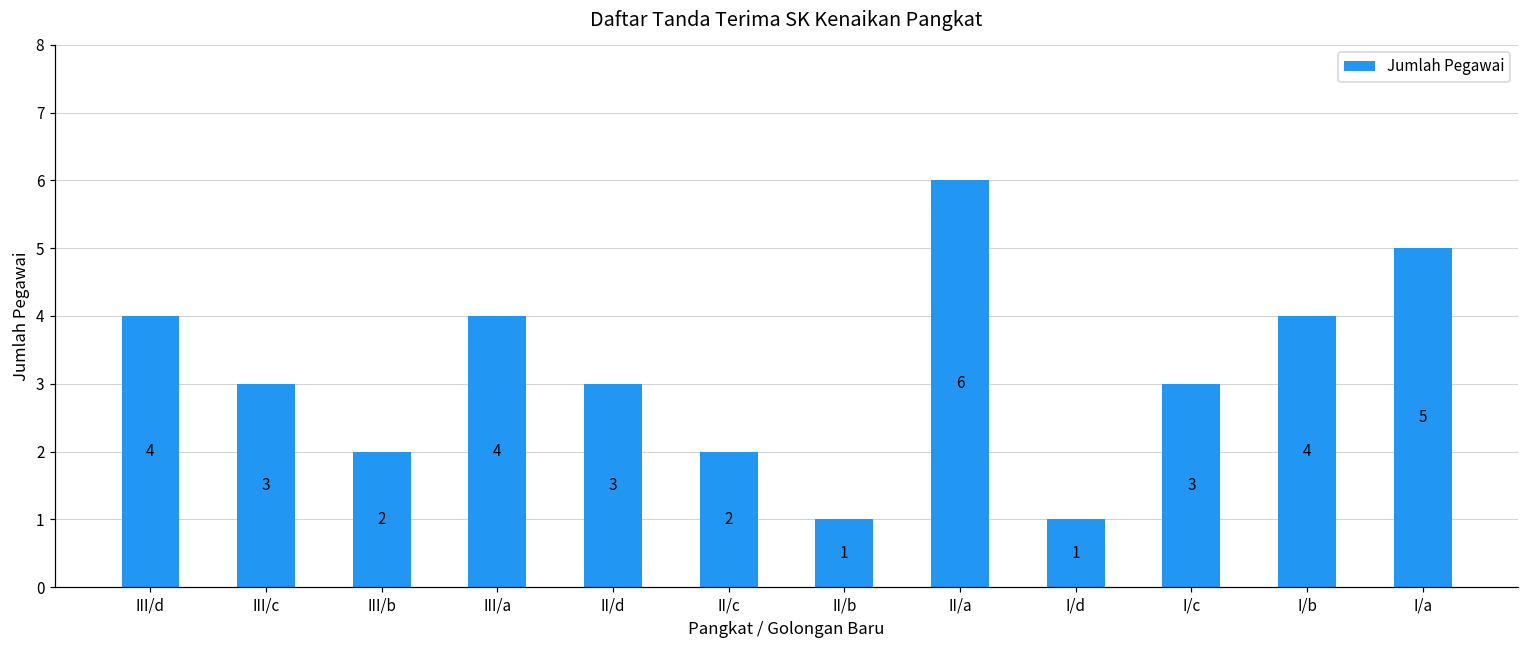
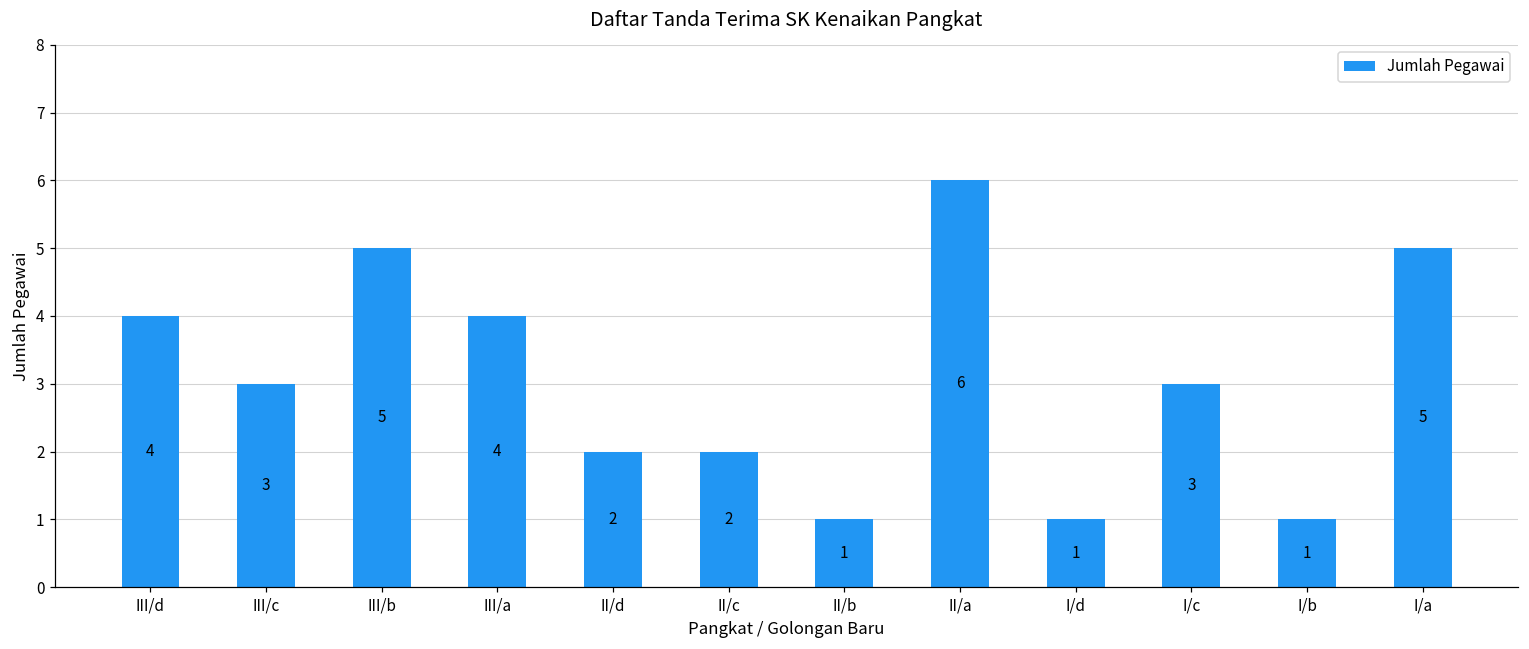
  {
    "III/d": 4,
    "III/c": 3,
-   "III/b": 2,
+   "III/b": 5,
    "III/a": 4,
-   "II/d": 3,
+   "II/d": 2,
    "II/c": 2,
    "II/b": 1,
    "II/a": 6,
    "I/d": 1,
    "I/c": 3,
-   "I/b": 4,
+   "I/b": 1,
    "I/a": 5
  }
